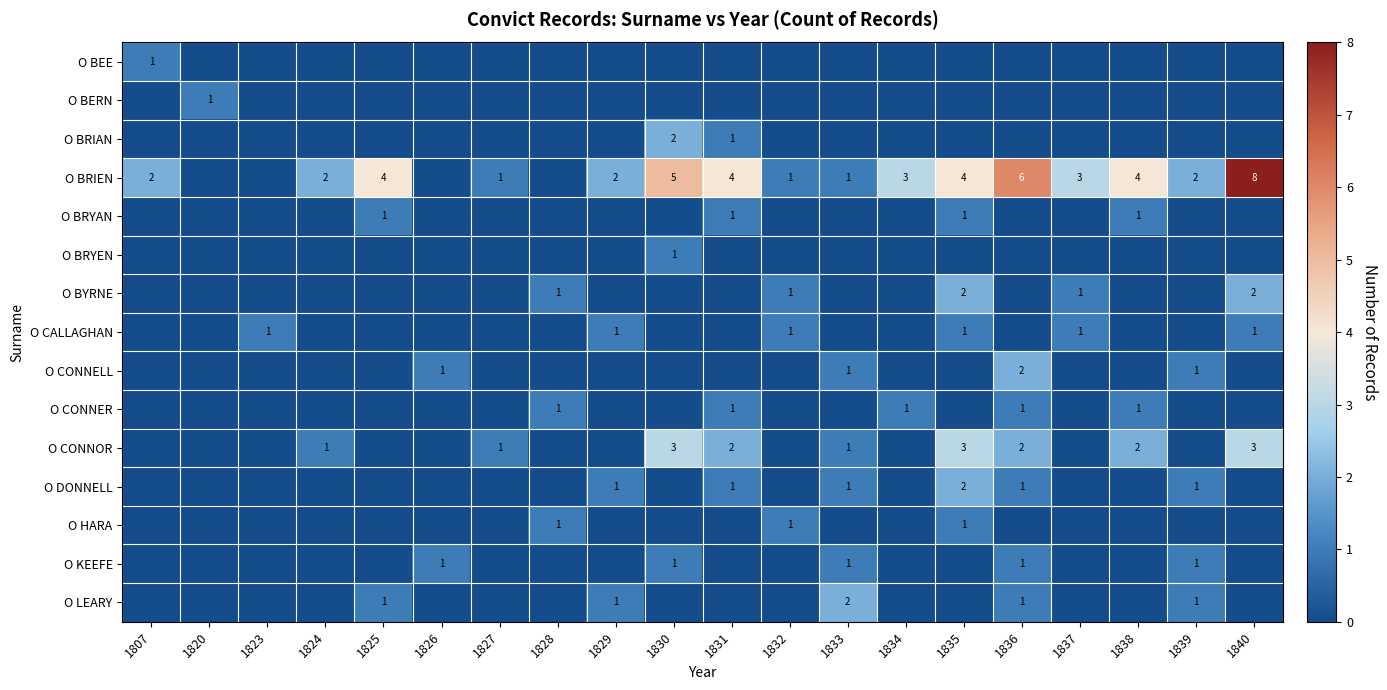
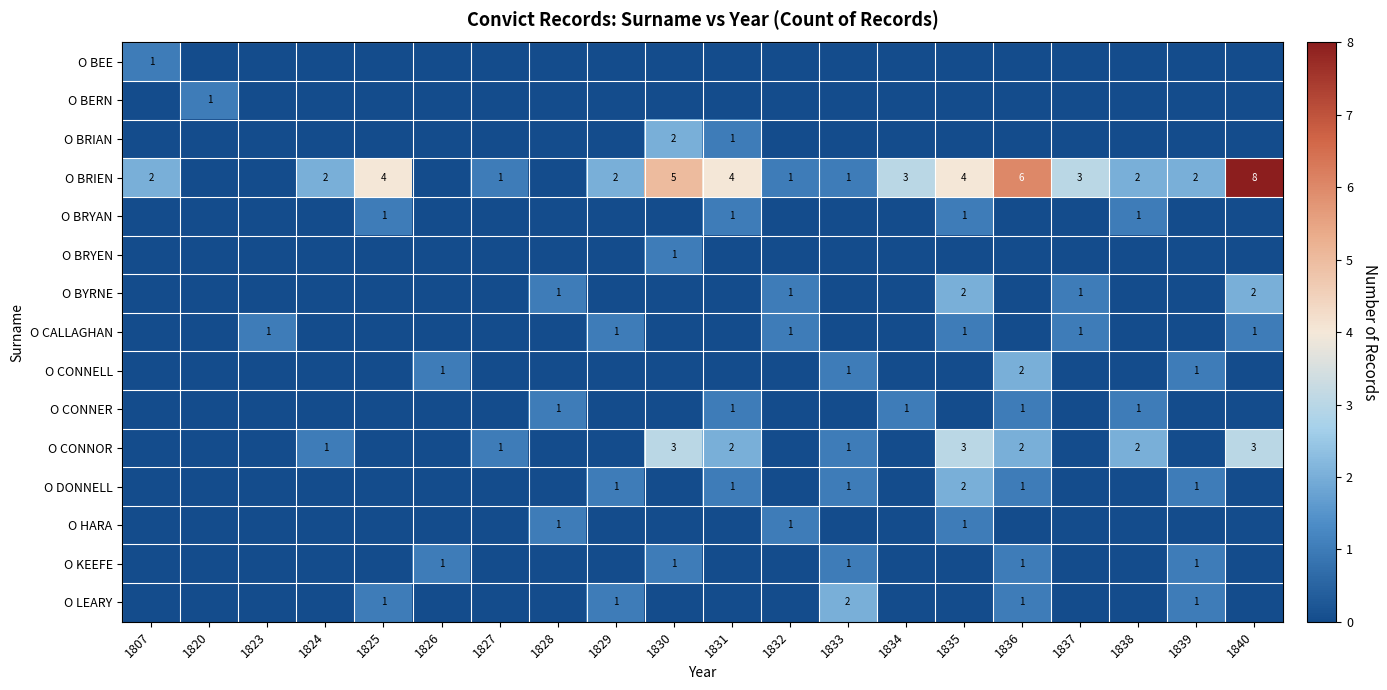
  {
    "O BEE": {
      "1807": 1
    },
    "O BERN": {
      "1820": 1
    },
    "O BRIAN": {
      "1830": 2,
      "1831": 1
    },
    "O BRIEN": {
      "1807": 2,
      "1824": 2,
      "1825": 4,
      "1827": 1,
      "1829": 2,
      "1830": 5,
      "1831": 4,
      "1832": 1,
      "1833": 1,
      "1834": 3,
      "1835": 4,
      "1836": 6,
      "1837": 3,
-     "1838": 4,
+     "1838": 2,
      "1839": 2,
      "1840": 8
    },
    "O BRYAN": {
      "1825": 1,
      "1831": 1,
      "1835": 1,
      "1838": 1
    },
    "O BRYEN": {
      "1830": 1
    },
    "O BYRNE": {
      "1828": 1,
      "1832": 1,
      "1835": 2,
      "1837": 1,
      "1840": 2
    },
    "O CALLAGHAN": {
      "1823": 1,
      "1829": 1,
      "1832": 1,
      "1835": 1,
      "1837": 1,
      "1840": 1
    },
    "O CONNELL": {
      "1826": 1,
      "1833": 1,
      "1836": 2,
      "1839": 1
    },
    "O CONNER": {
      "1828": 1,
      "1831": 1,
      "1834": 1,
      "1836": 1,
      "1838": 1
    },
    "O CONNOR": {
      "1824": 1,
      "1827": 1,
      "1830": 3,
      "1831": 2,
      "1833": 1,
      "1835": 3,
      "1836": 2,
      "1838": 2,
      "1840": 3
    },
    "O DONNELL": {
      "1829": 1,
      "1831": 1,
      "1833": 1,
      "1835": 2,
      "1836": 1,
      "1839": 1
    },
    "O HARA": {
      "1828": 1,
      "1832": 1,
      "1835": 1
    },
    "O KEEFE": {
      "1826": 1,
      "1830": 1,
      "1833": 1,
      "1836": 1,
      "1839": 1
    },
    "O LEARY": {
      "1825": 1,
      "1829": 1,
      "1833": 2,
      "1836": 1,
      "1839": 1
    }
  }
